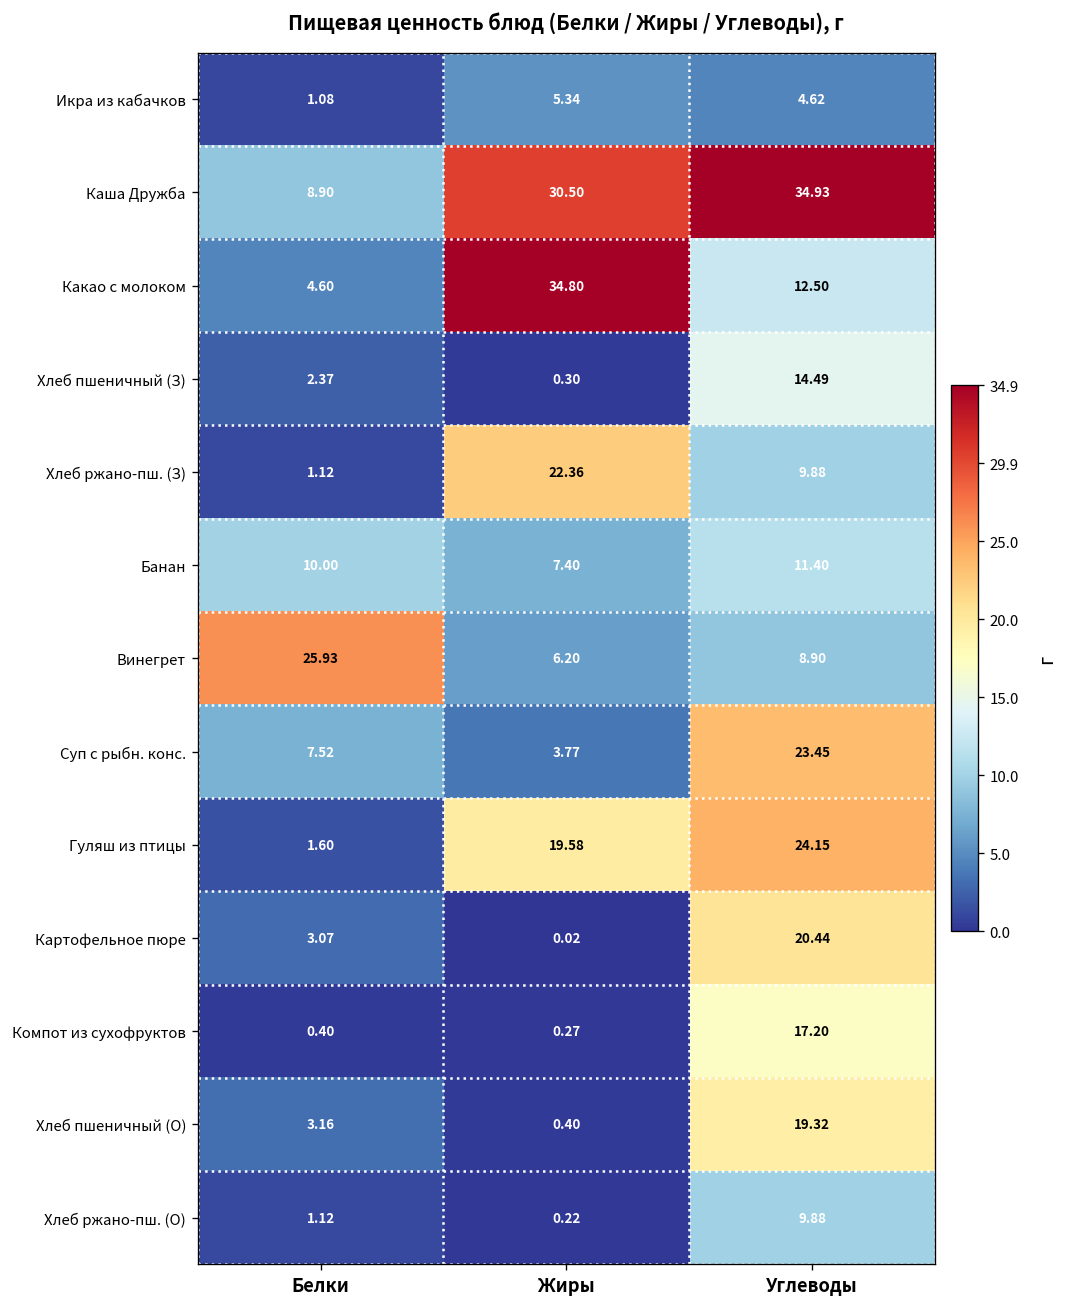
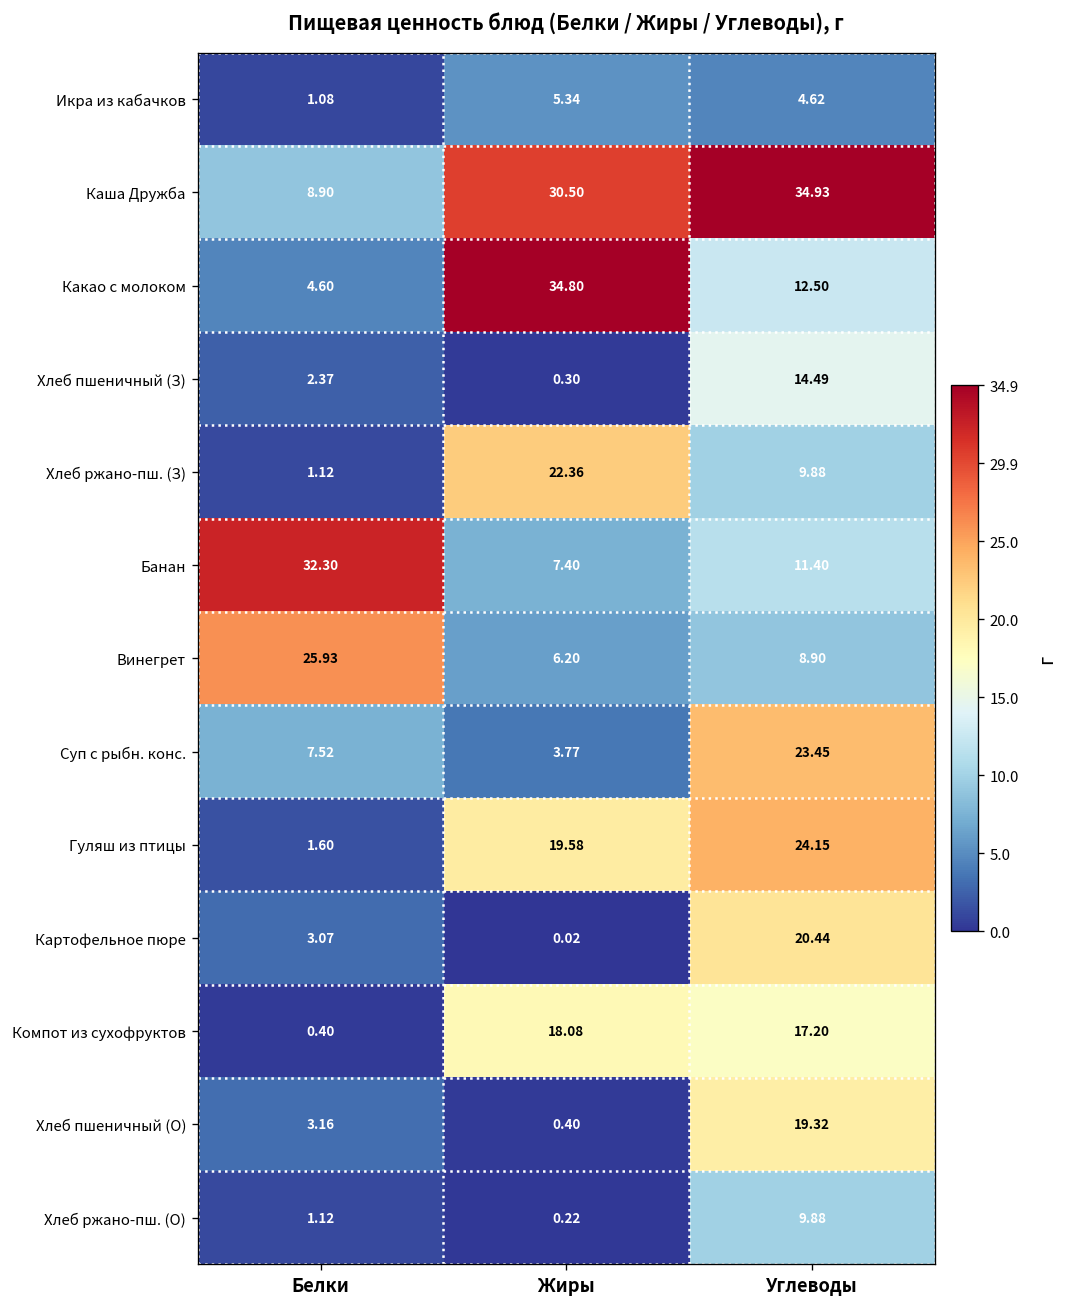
  {
    "Икра из кабачков": {
      "Белки": 1.08,
      "Жиры": 5.34,
      "Углеводы": 4.62
    },
    "Каша Дружба": {
      "Белки": 8.90,
      "Жиры": 30.50,
      "Углеводы": 34.93
    },
    "Какао с молоком": {
      "Белки": 4.60,
      "Жиры": 34.80,
      "Углеводы": 12.50
    },
    "Хлеб пшеничный (З)": {
      "Белки": 2.37,
      "Жиры": 0.30,
      "Углеводы": 14.49
    },
    "Хлеб ржано-пш. (З)": {
      "Белки": 1.12,
      "Жиры": 22.36,
      "Углеводы": 9.88
    },
    "Банан": {
-     "Белки": 10.00,
+     "Белки": 32.30,
      "Жиры": 7.40,
      "Углеводы": 11.40
    },
    "Винегрет": {
      "Белки": 25.93,
      "Жиры": 6.20,
      "Углеводы": 8.90
    },
    "Суп с рыбн. конс.": {
      "Белки": 7.52,
      "Жиры": 3.77,
      "Углеводы": 23.45
    },
    "Гуляш из птицы": {
      "Белки": 1.60,
      "Жиры": 19.58,
      "Углеводы": 24.15
    },
    "Картофельное пюре": {
      "Белки": 3.07,
      "Жиры": 0.02,
      "Углеводы": 20.44
    },
    "Компот из сухофруктов": {
      "Белки": 0.40,
-     "Жиры": 0.27,
+     "Жиры": 18.08,
      "Углеводы": 17.20
    },
    "Хлеб пшеничный (О)": {
      "Белки": 3.16,
      "Жиры": 0.40,
      "Углеводы": 19.32
    },
    "Хлеб ржано-пш. (О)": {
      "Белки": 1.12,
      "Жиры": 0.22,
      "Углеводы": 9.88
    }
  }
